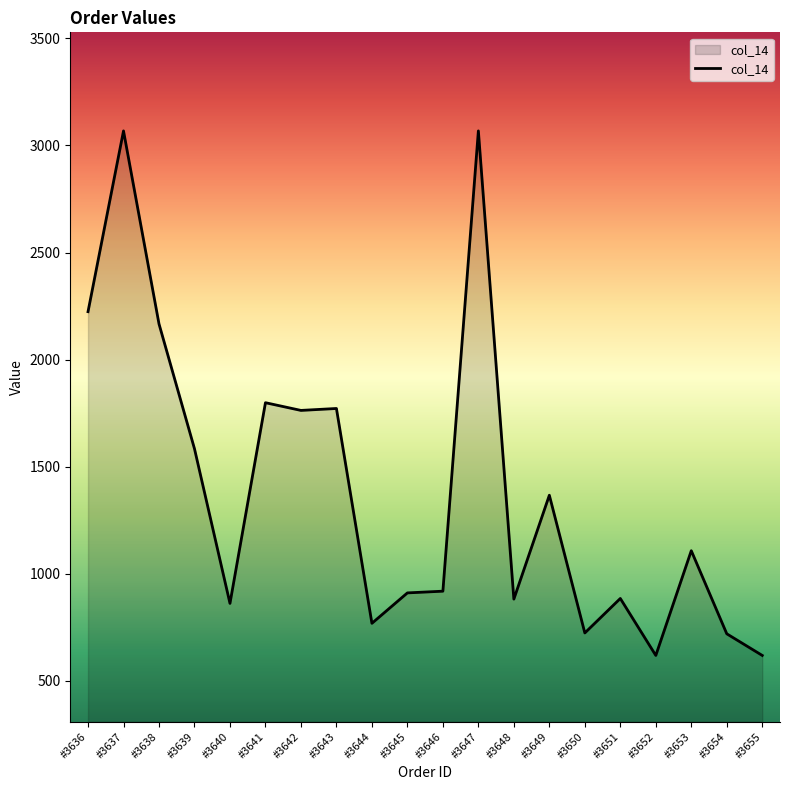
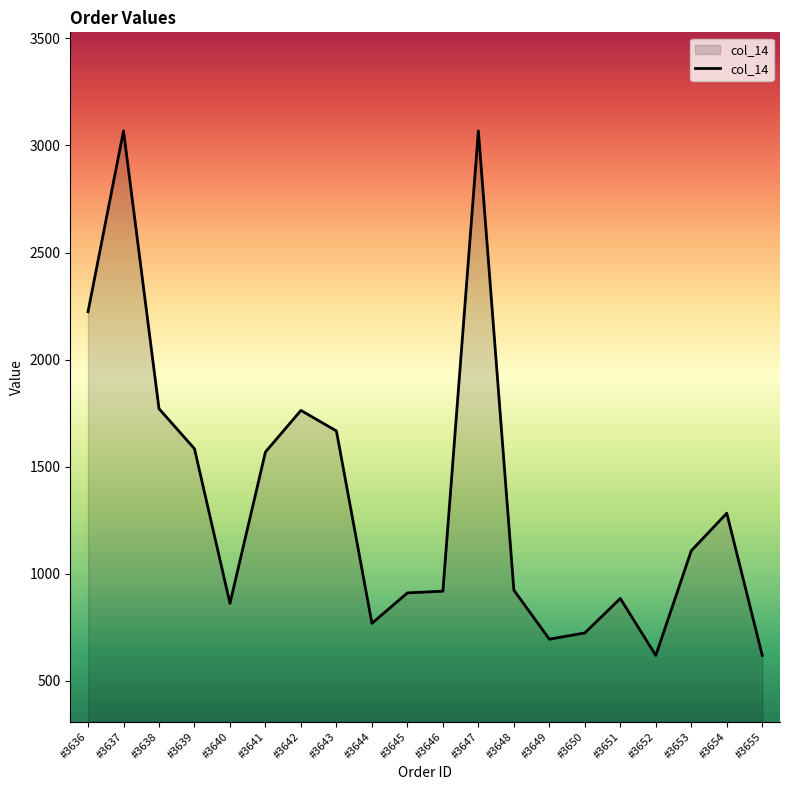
  {
    "#3636": 2220,
    "#3637": 3070,
-   "#3638": 2170,
+   "#3638": 1770,
    "#3639": 1580,
    "#3640": 860,
-   "#3641": 1800,
+   "#3641": 1570,
    "#3642": 1760,
-   "#3643": 1770,
+   "#3643": 1670,
    "#3644": 770,
    "#3645": 910,
    "#3646": 920,
    "#3647": 3070,
-   "#3648": 880,
-   "#3649": 1370,
+   "#3648": 920,
+   "#3649": 700,
    "#3650": 720,
    "#3651": 890,
    "#3652": 620,
    "#3653": 1110,
-   "#3654": 720,
+   "#3654": 1280,
    "#3655": 620
  }
